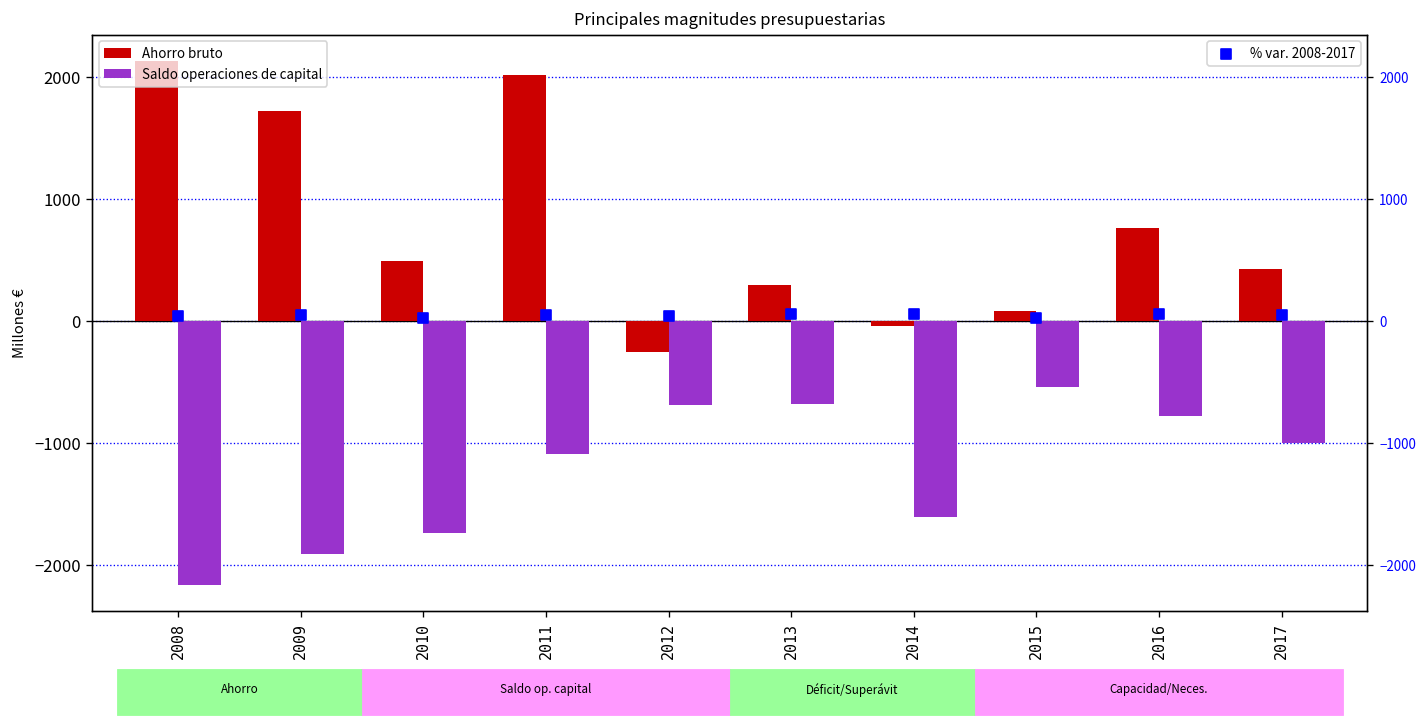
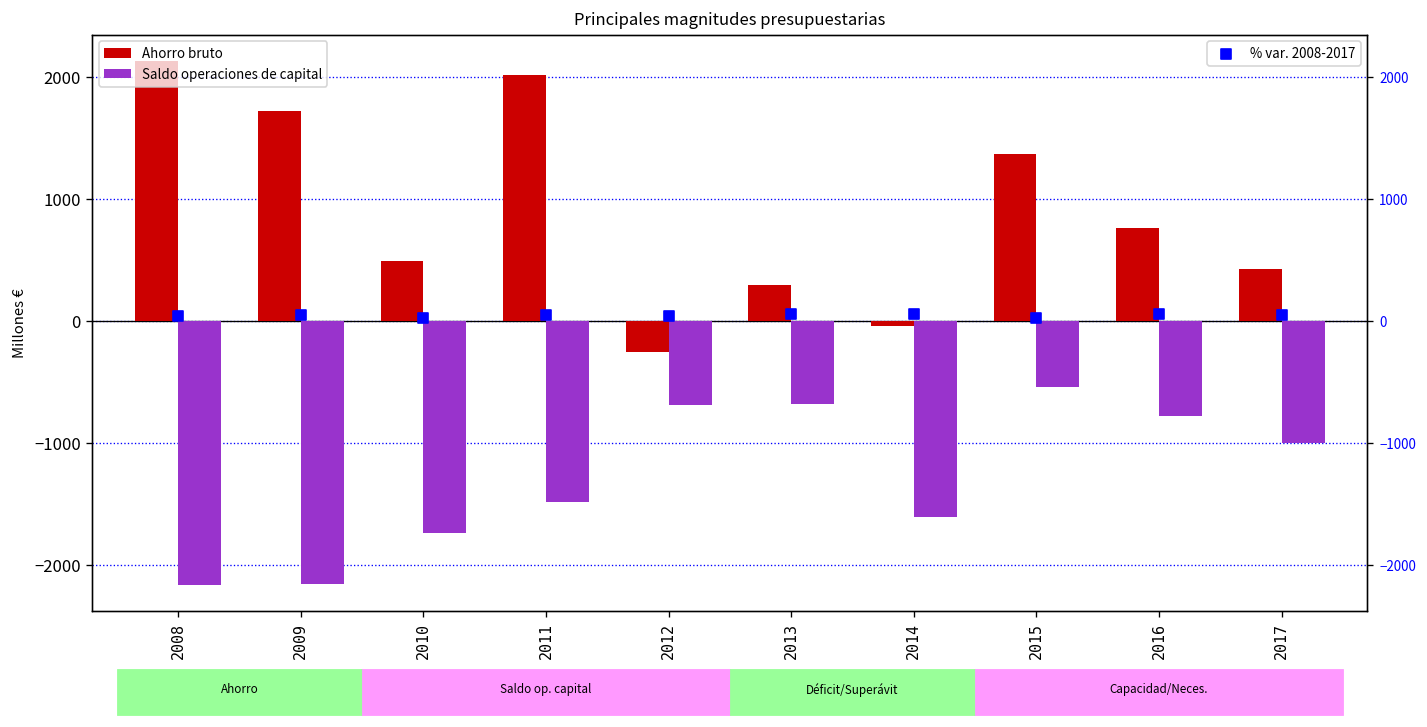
  {
    "Ahorro bruto": {
      "2009": 1720,
      "2010": 490,
      "2011": 2010,
      "2012": -250,
      "2013": 290,
      "2014": -50,
-     "2015": 80,
+     "2015": 1370,
      "2016": 760,
      "2017": 430
    },
    "Saldo operaciones de capital": {
      "2008": -2160,
-     "2009": -1910,
+     "2009": -2160,
      "2010": -1740,
-     "2011": -1090,
+     "2011": -1480,
      "2012": -690,
      "2013": -680,
      "2014": -1610,
      "2015": -540,
      "2016": -780,
      "2017": -1000
    }
  }
